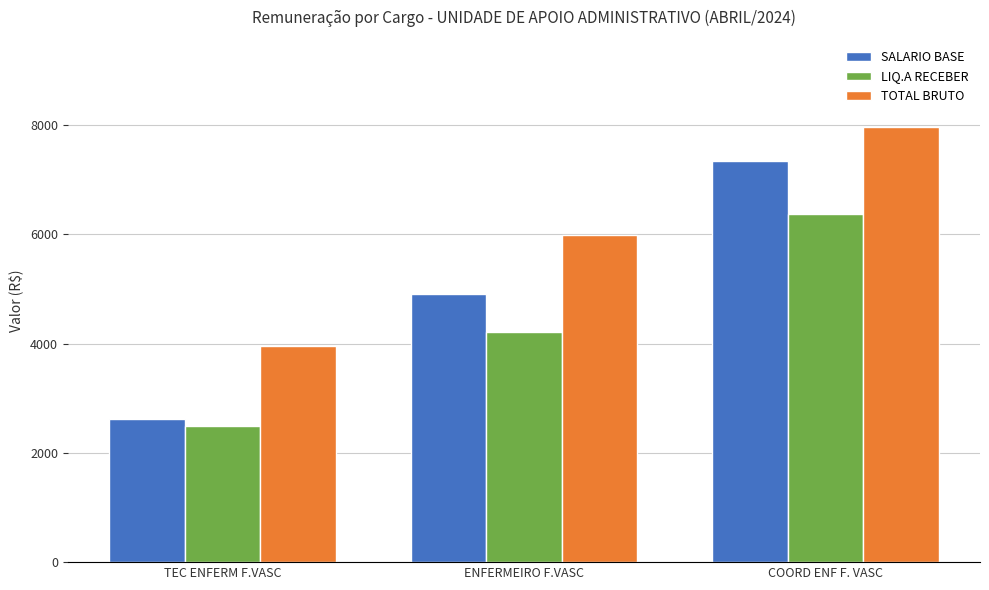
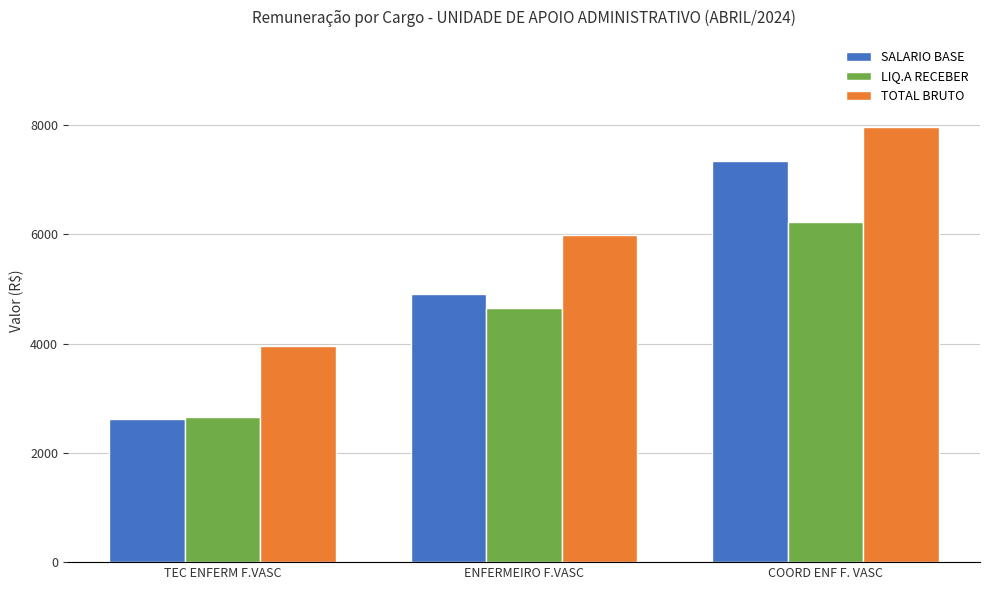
  {
    "SALARIO BASE": {
      "TEC ENFERM F.VASC": 2600,
      "ENFERMEIRO F.VASC": 4900,
      "COORD ENF F. VASC": 7300
    },
    "LIQ.A RECEBER": {
-     "TEC ENFERM F.VASC": 2500,
-     "ENFERMEIRO F.VASC": 4200,
-     "COORD ENF F. VASC": 6400
+     "TEC ENFERM F.VASC": 2600,
+     "ENFERMEIRO F.VASC": 4600,
+     "COORD ENF F. VASC": 6200
    },
    "TOTAL BRUTO": {
      "TEC ENFERM F.VASC": 4000,
      "ENFERMEIRO F.VASC": 6000,
      "COORD ENF F. VASC": 8000
    }
  }
